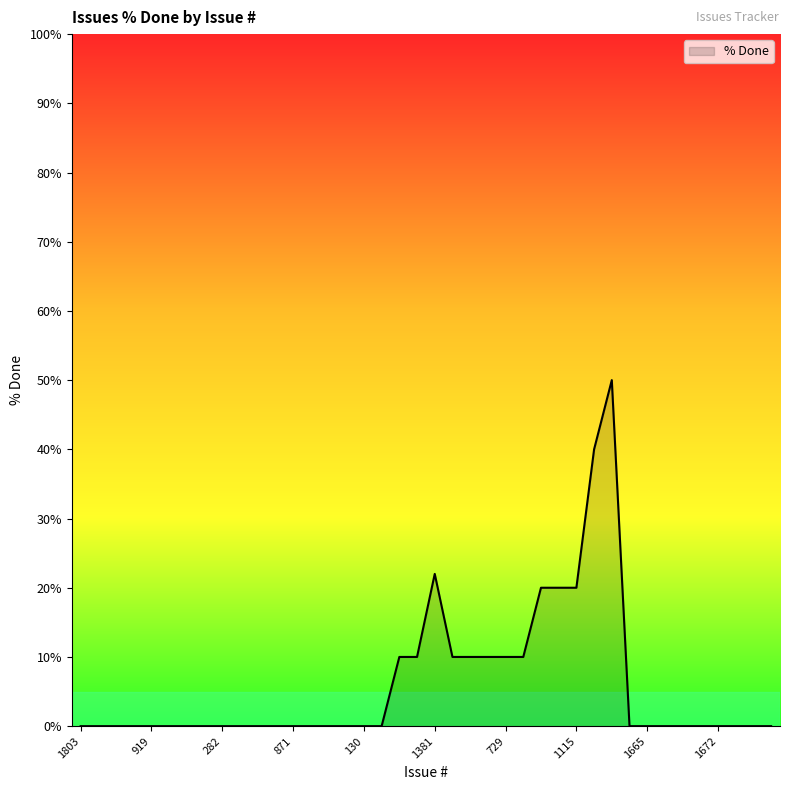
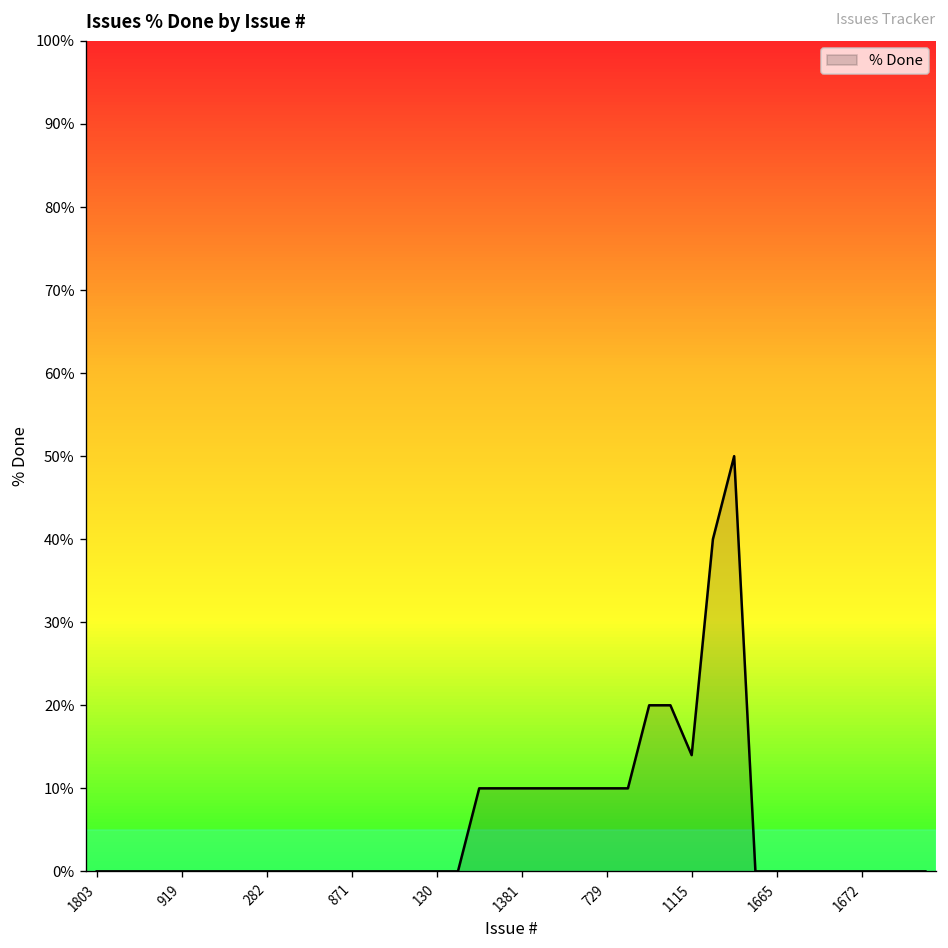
  {
-   "1381": "22%",
+   "1381": "10%",
    "729": "10%",
-   "1115": "20%"
+   "1115": "14%"
  }
